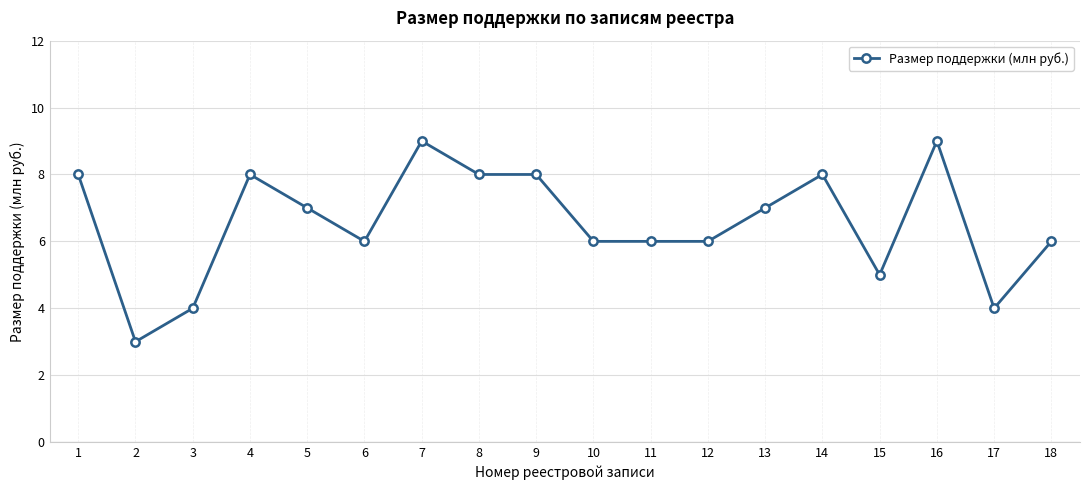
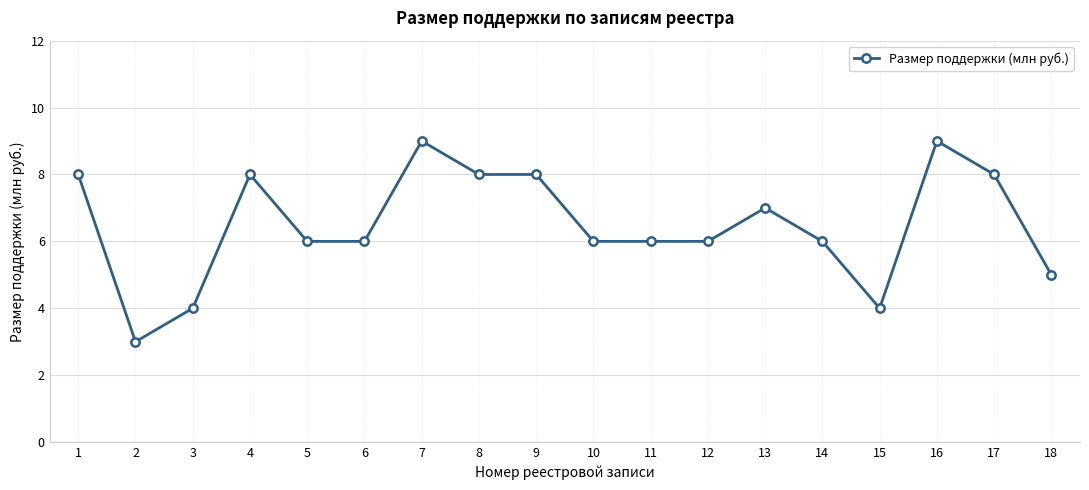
  {
    "1": 8,
    "2": 3,
    "3": 4,
    "4": 8,
-   "5": 7,
+   "5": 6,
    "6": 6,
    "7": 9,
    "8": 8,
    "9": 8,
    "10": 6,
    "11": 6,
    "12": 6,
    "13": 7,
-   "14": 8,
-   "15": 5,
+   "14": 6,
+   "15": 4,
    "16": 9,
-   "17": 4,
-   "18": 6
+   "17": 8,
+   "18": 5
  }
